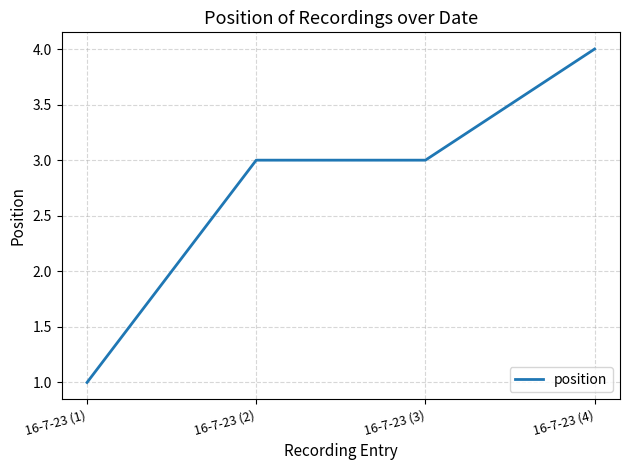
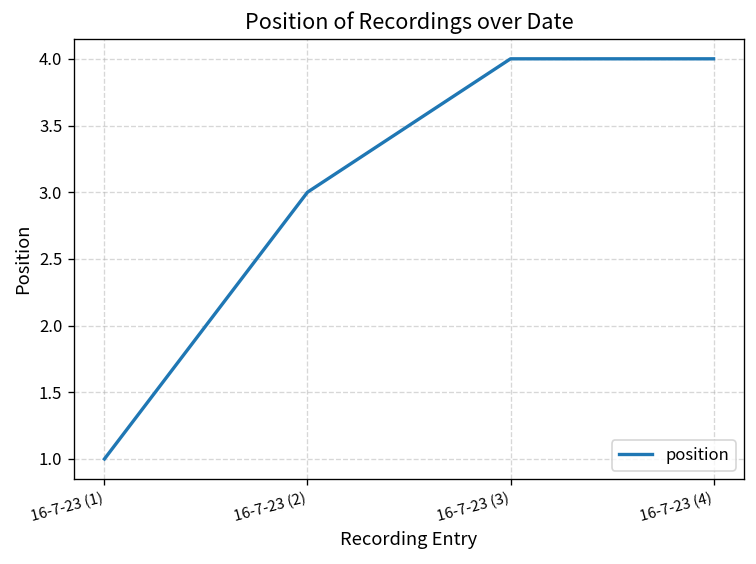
  {
    "16-7-23 (1)": 1,
    "16-7-23 (2)": 3,
-   "16-7-23 (3)": 3,
+   "16-7-23 (3)": 4,
    "16-7-23 (4)": 4
  }
